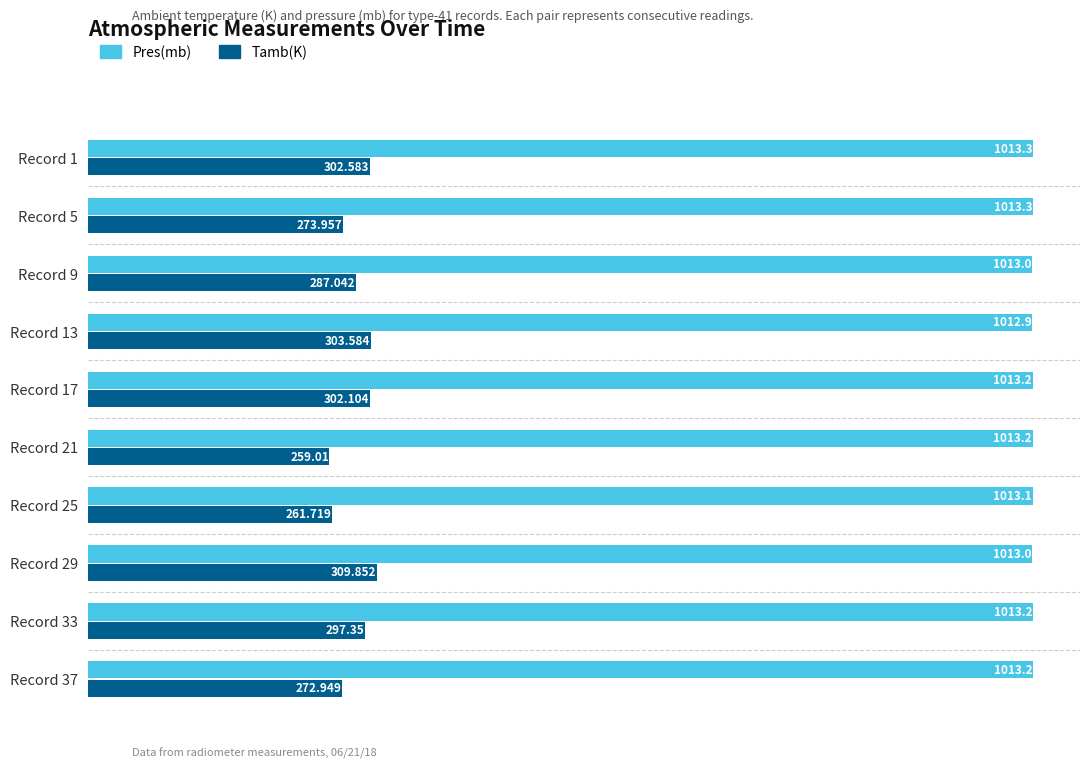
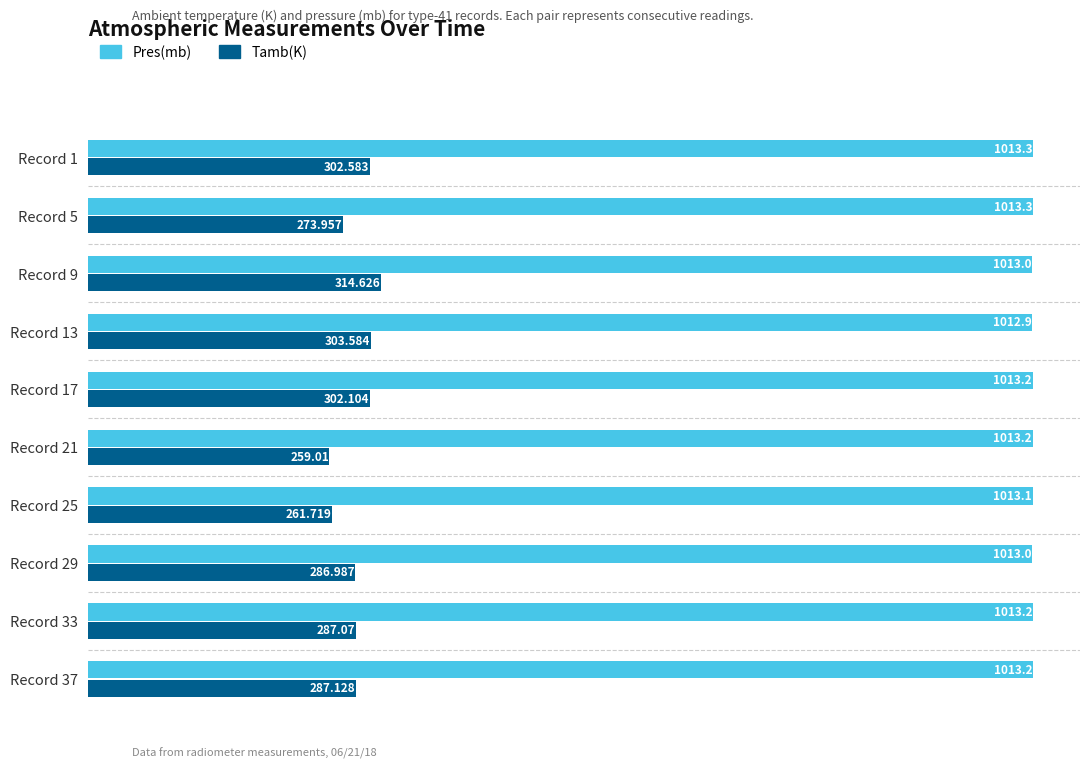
  {
    "Tamb(K)": {
      "Record 1": 302.583,
      "Record 5": 273.957,
-     "Record 9": 287.042,
+     "Record 9": 314.626,
      "Record 13": 303.584,
      "Record 17": 302.104,
      "Record 21": 259.01,
      "Record 25": 261.719,
-     "Record 29": 309.852,
-     "Record 33": 297.35,
-     "Record 37": 272.949
+     "Record 29": 286.987,
+     "Record 33": 287.07,
+     "Record 37": 287.128
    },
    "Pres(mb)": {
      "Record 1": 1013.3,
      "Record 5": 1013.3,
      "Record 9": 1013.0,
      "Record 13": 1012.9,
      "Record 17": 1013.2,
      "Record 21": 1013.2,
      "Record 25": 1013.1,
      "Record 29": 1013.0,
      "Record 33": 1013.2,
      "Record 37": 1013.2
    }
  }
